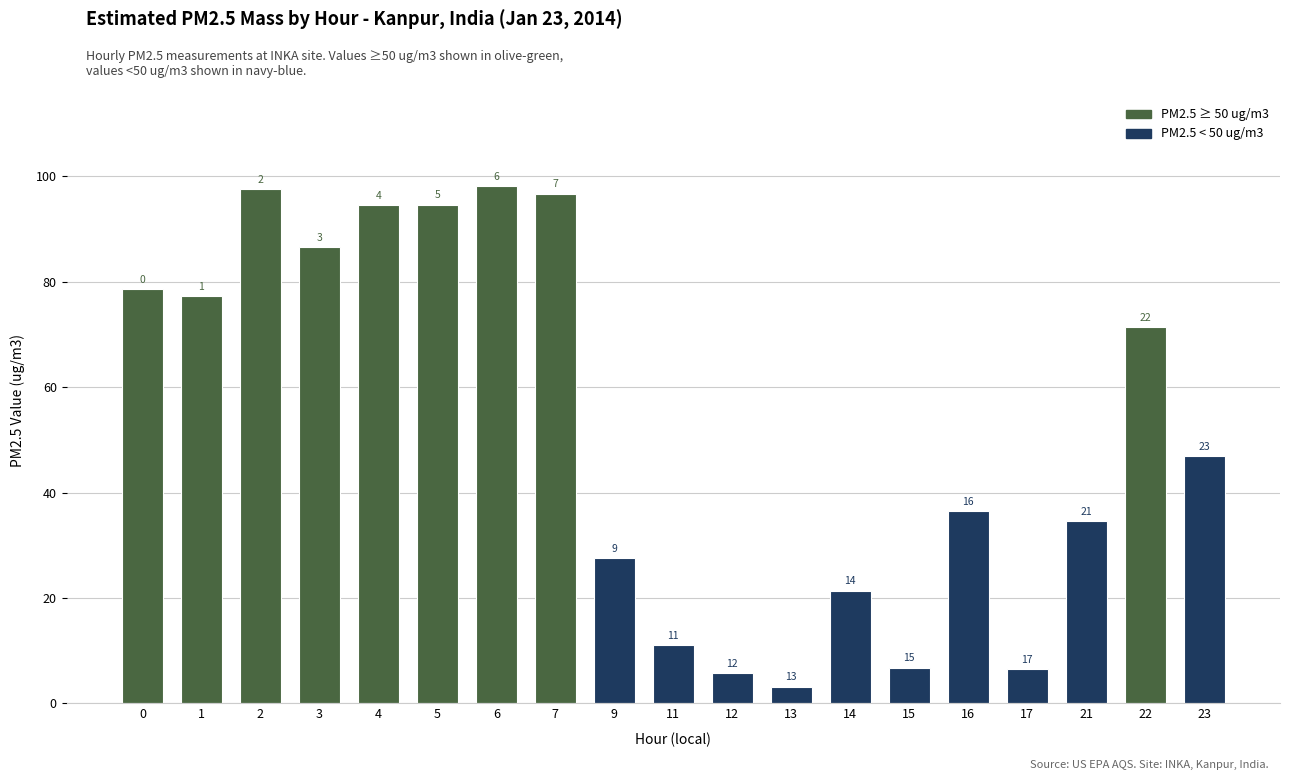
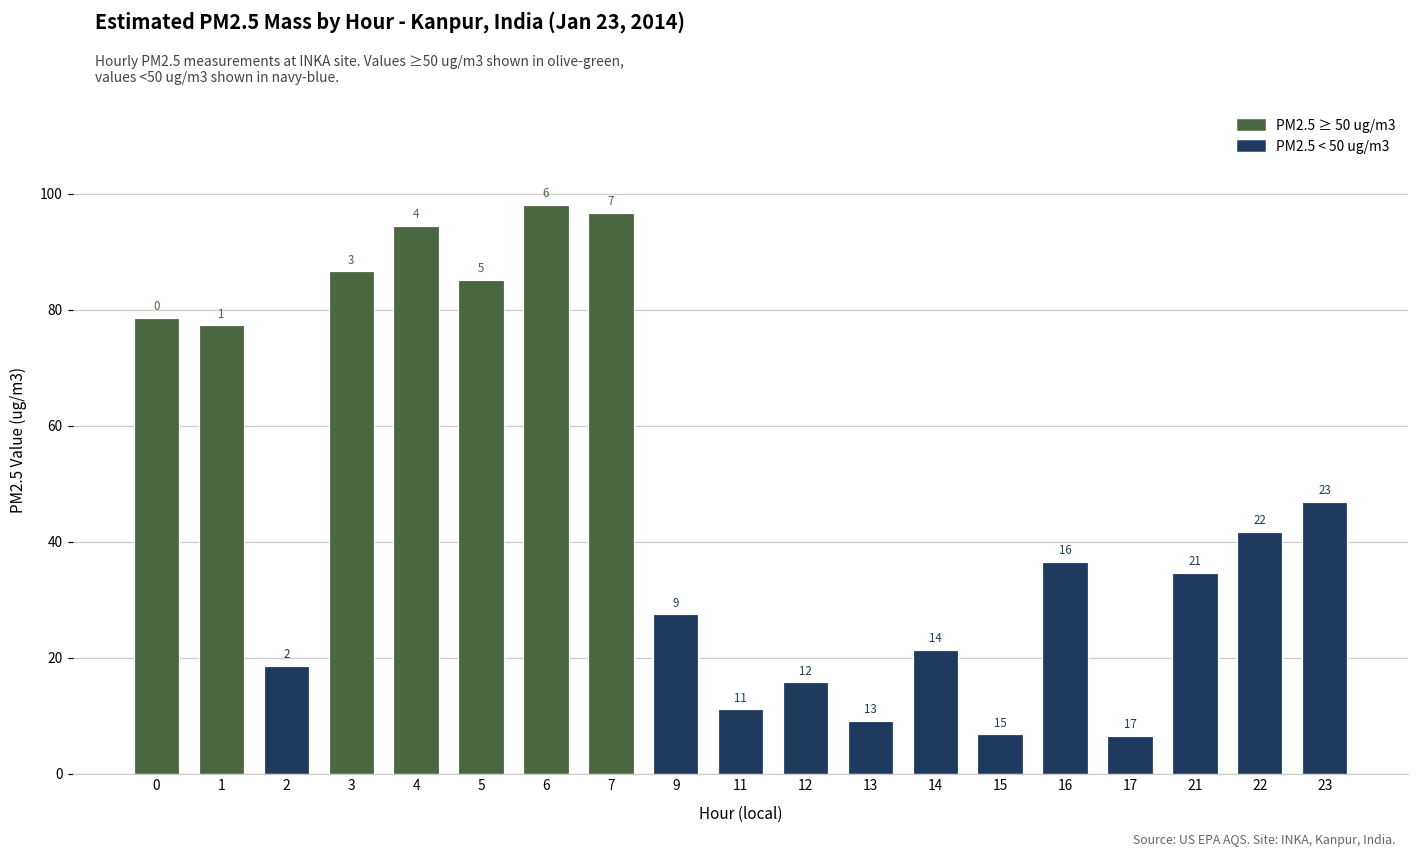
  {
-   "2": 98,
-   "5": 95,
-   "12": 6,
-   "13": 3,
-   "22": 71
+   "2": 19,
+   "5": 85,
+   "12": 16,
+   "13": 9,
+   "22": 42
  }
